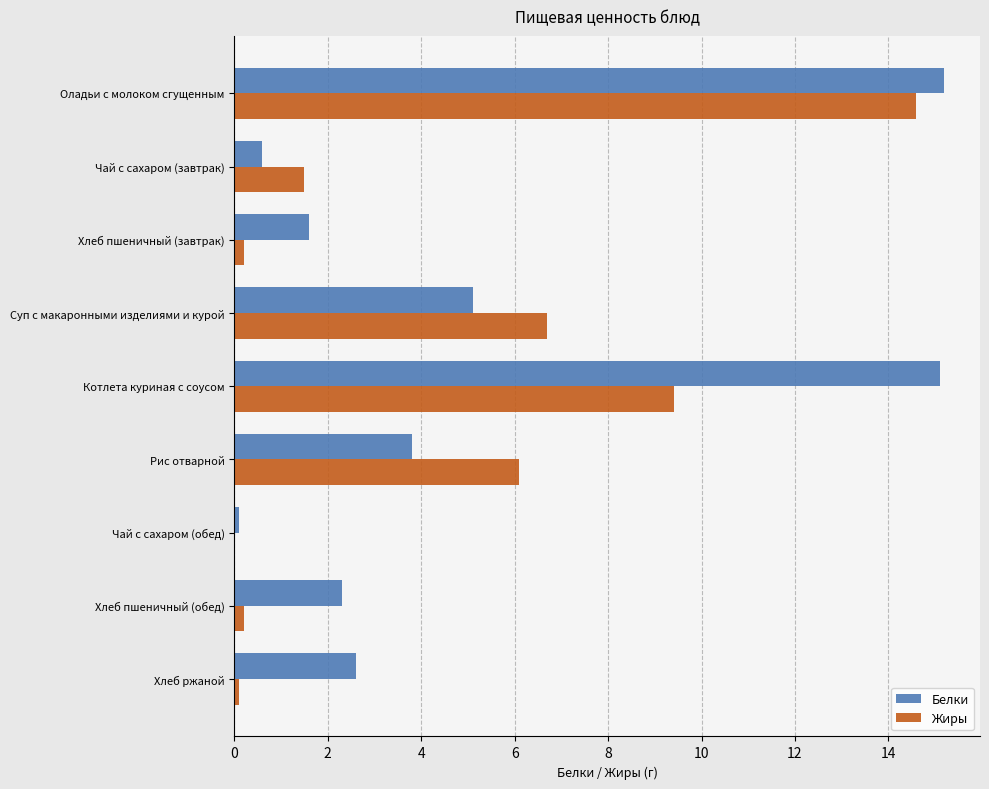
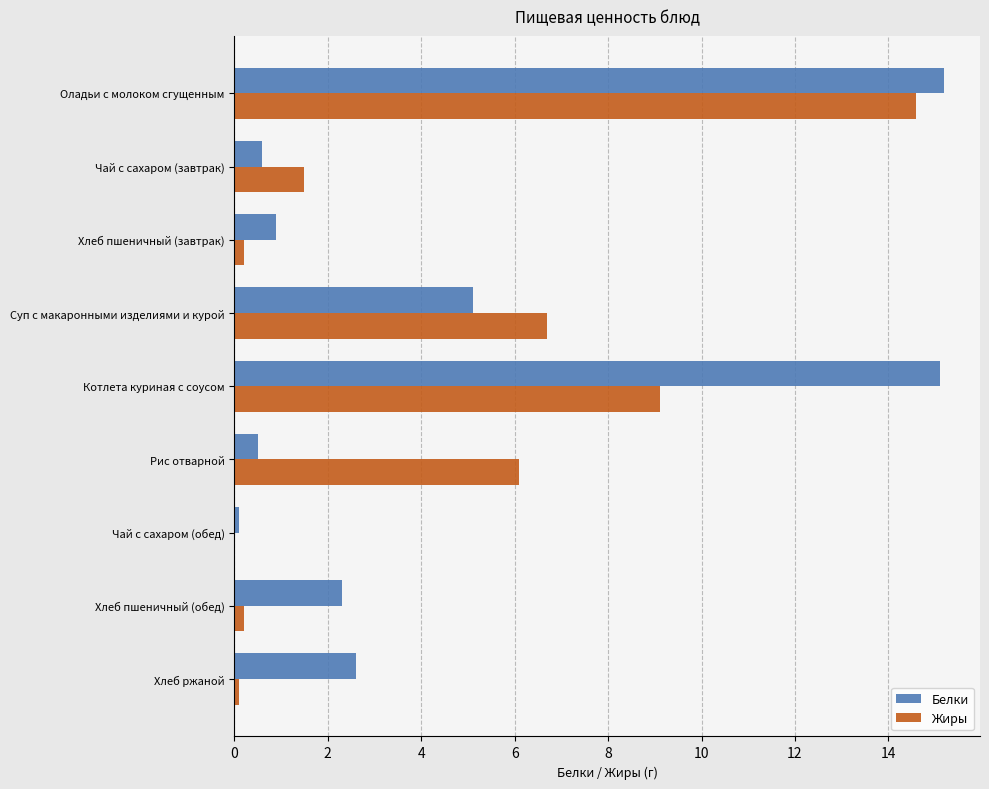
  {
    "Белки": {
      "Оладьи с молоком сгущенным": 15.2,
      "Чай с сахаром (завтрак)": 0.6,
-     "Хлеб пшеничный (завтрак)": 1.6,
+     "Хлеб пшеничный (завтрак)": 0.9,
      "Суп с макаронными изделиями и курой": 5.1,
      "Котлета куриная с соусом": 15.1,
-     "Рис отварной": 3.8,
+     "Рис отварной": 0.5,
      "Чай с сахаром (обед)": 0.1,
      "Хлеб пшеничный (обед)": 2.3,
      "Хлеб ржаной": 2.6
    },
    "Жиры": {
      "Оладьи с молоком сгущенным": 14.6,
      "Чай с сахаром (завтрак)": 1.5,
      "Хлеб пшеничный (завтрак)": 0.2,
      "Суп с макаронными изделиями и курой": 6.7,
-     "Котлета куриная с соусом": 9.4,
+     "Котлета куриная с соусом": 9.1,
      "Рис отварной": 6.1,
      "Чай с сахаром (обед)": 0.0,
      "Хлеб пшеничный (обед)": 0.2,
      "Хлеб ржаной": 0.1
    }
  }
